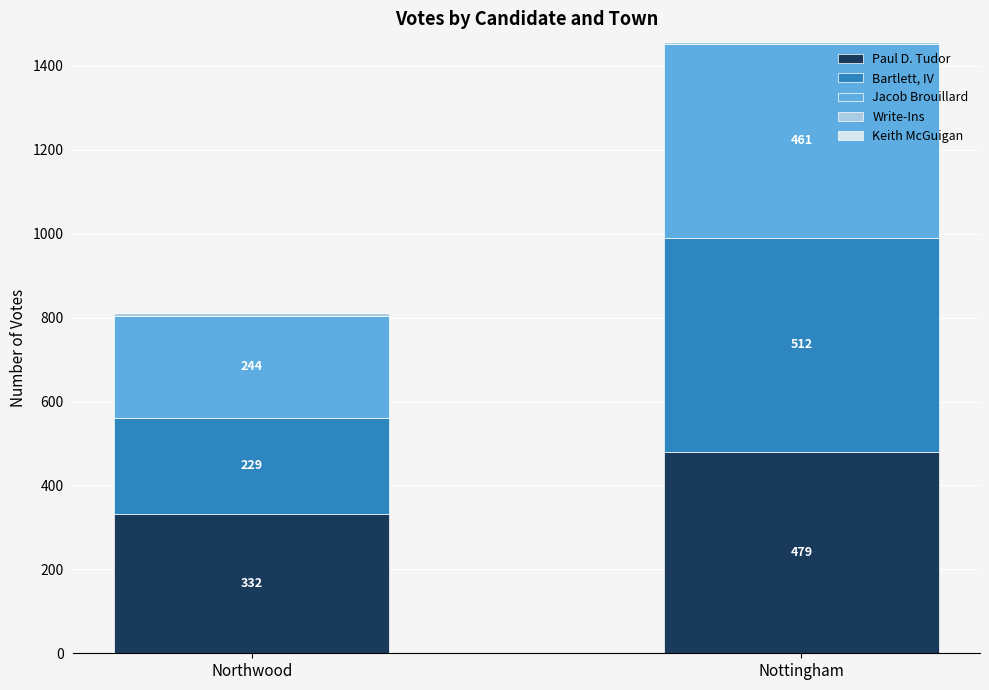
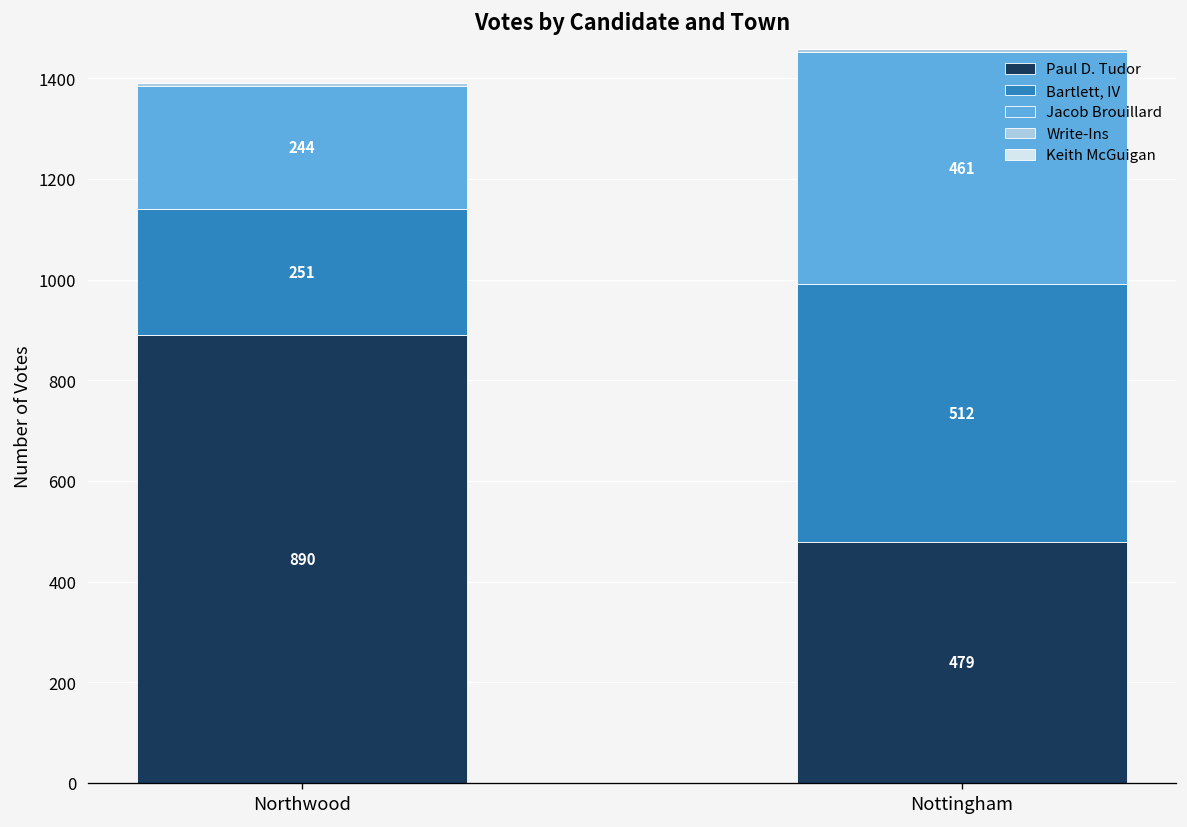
  {
    "Paul D. Tudor": {
-     "Northwood": 332,
+     "Northwood": 890,
      "Nottingham": 479
    },
    "Bartlett, IV": {
-     "Northwood": 229,
+     "Northwood": 251,
      "Nottingham": 512
    },
    "Jacob Brouillard": {
      "Northwood": 244,
      "Nottingham": 461
    }
  }
